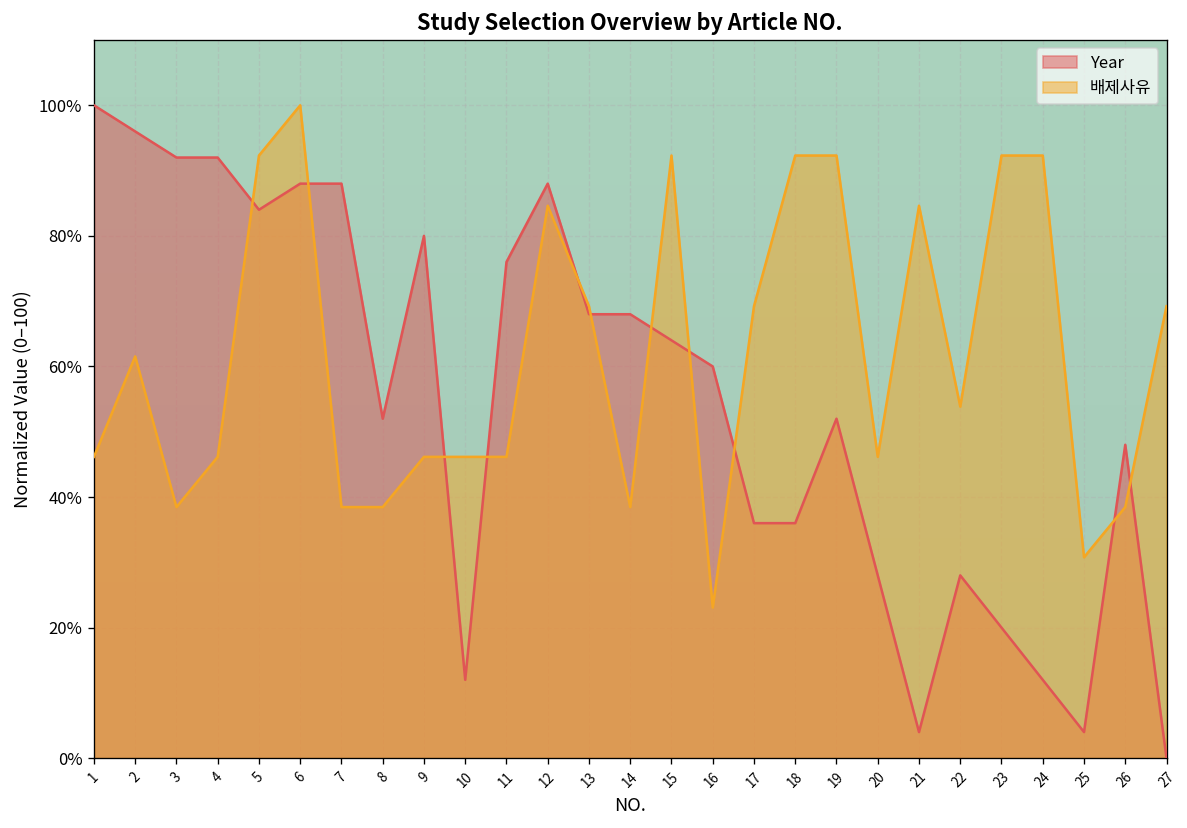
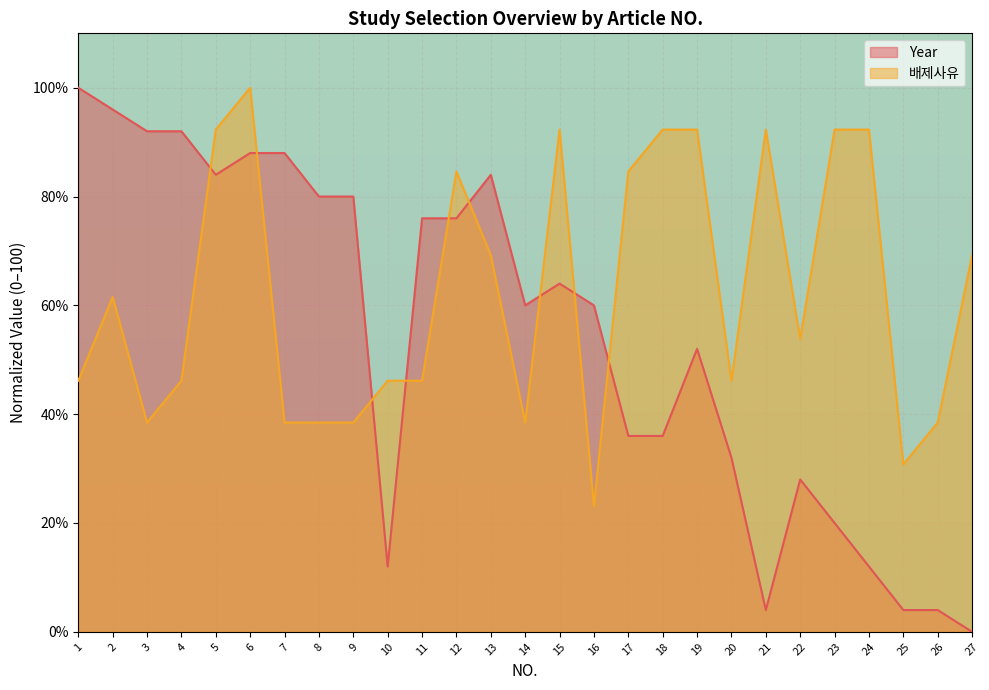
  {
    "Year": {
      "1": "100%",
      "2": "96%",
      "3": "92%",
      "4": "92%",
      "5": "84%",
      "6": "88%",
      "7": "88%",
-     "8": "52%",
+     "8": "80%",
      "9": "80%",
      "10": "12%",
      "11": "76%",
-     "12": "88%",
-     "13": "68%",
-     "14": "68%",
+     "12": "76%",
+     "13": "84%",
+     "14": "60%",
      "15": "64%",
      "16": "60%",
      "17": "36%",
      "18": "36%",
      "19": "52%",
-     "20": "28%",
+     "20": "32%",
      "21": "4%",
      "22": "28%",
      "23": "20%",
      "24": "12%",
      "25": "4%",
-     "26": "48%",
+     "26": "4%",
      "27": "0%"
    },
    "배제사유": {
      "1": "46%",
      "2": "62%",
      "3": "38%",
      "4": "46%",
      "5": "92%",
      "6": "100%",
      "7": "38%",
      "8": "38%",
-     "9": "46%",
+     "9": "38%",
      "10": "46%",
      "11": "46%",
      "12": "85%",
      "13": "69%",
      "14": "38%",
      "15": "92%",
      "16": "23%",
-     "17": "69%",
+     "17": "85%",
      "18": "92%",
      "19": "92%",
      "20": "46%",
-     "21": "85%",
+     "21": "92%",
      "22": "54%",
      "23": "92%",
      "24": "92%",
      "25": "31%",
      "26": "38%",
      "27": "69%"
    }
  }
